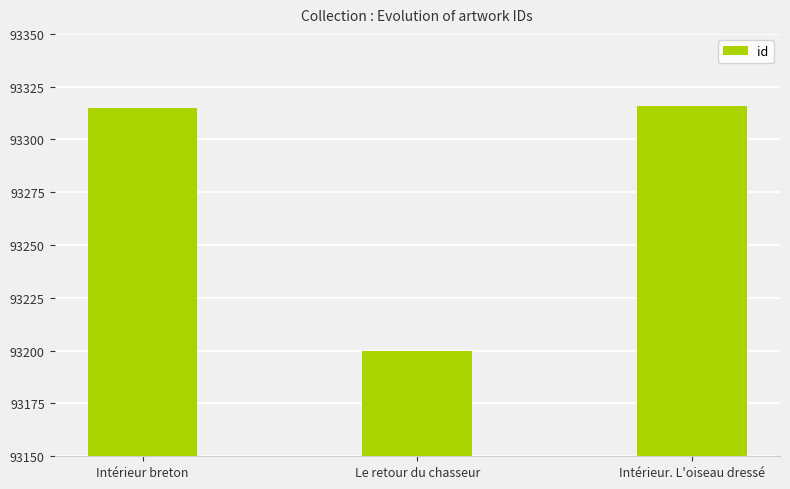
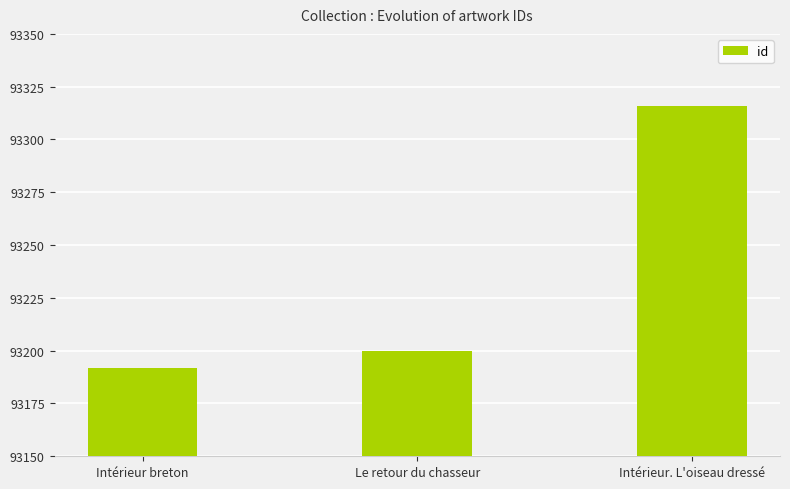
  {
-   "Intérieur breton": 93315,
+   "Intérieur breton": 93192,
    "Le retour du chasseur": 93200,
    "Intérieur. L'oiseau dressé": 93316
  }
